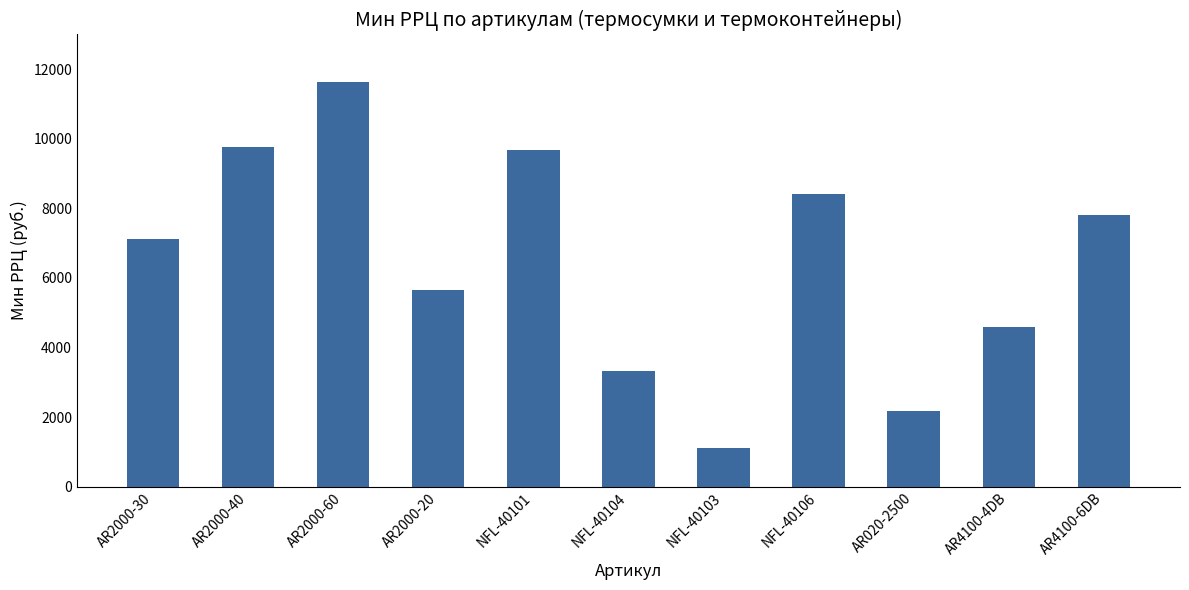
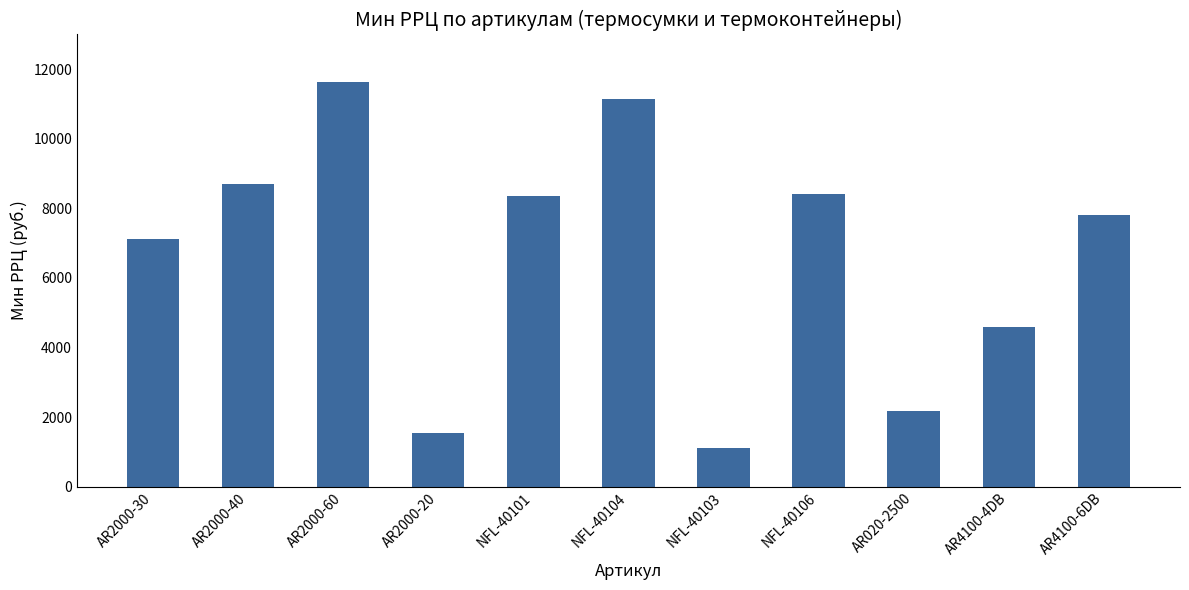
  {
    "AR2000-30": 7100,
-   "AR2000-40": 9800,
+   "AR2000-40": 8700,
    "AR2000-60": 11600,
-   "AR2000-20": 5700,
-   "NFL-40101": 9700,
-   "NFL-40104": 3300,
+   "AR2000-20": 1500,
+   "NFL-40101": 8400,
+   "NFL-40104": 11100,
    "NFL-40103": 1100,
    "NFL-40106": 8400,
    "AR020-2500": 2200,
    "AR4100-4DB": 4600,
    "AR4100-6DB": 7800
  }
